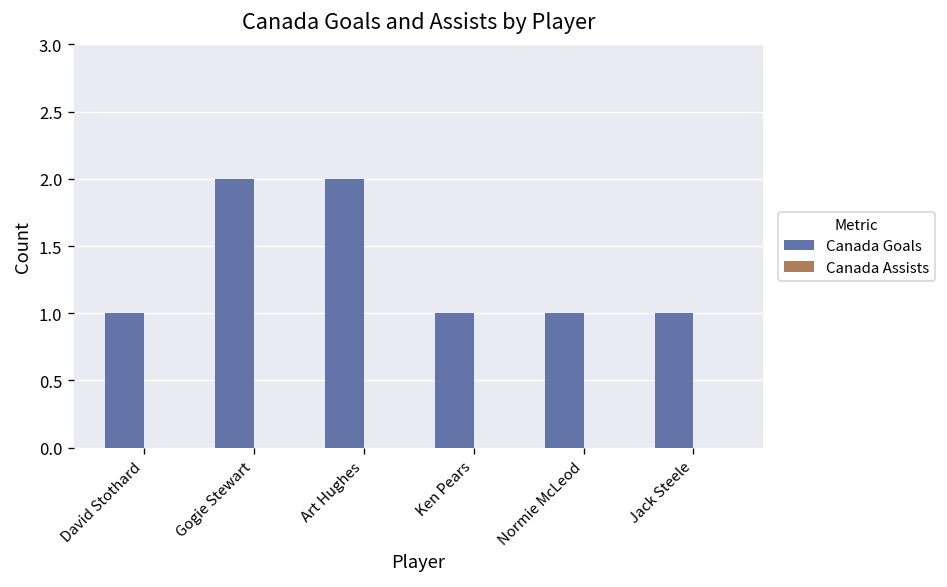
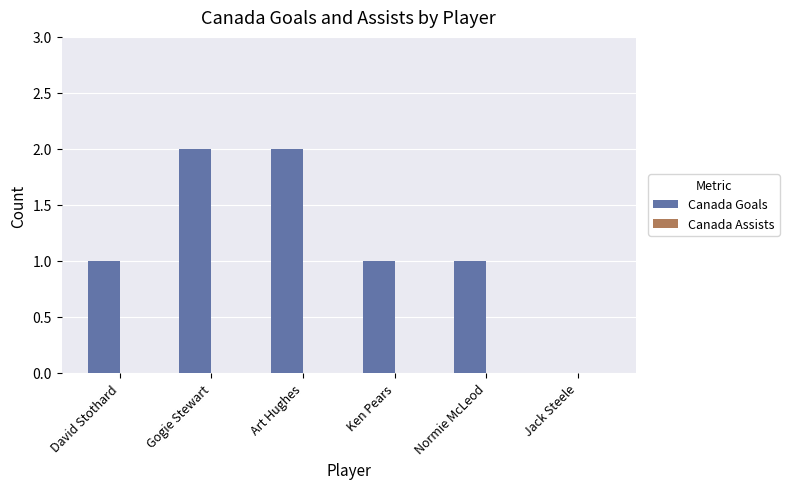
  {
    "Canada Goals": {
      "David Stothard": 1,
      "Gogie Stewart": 2,
      "Art Hughes": 2,
      "Ken Pears": 1,
      "Normie McLeod": 1,
-     "Jack Steele": 1
+     "Jack Steele": 0
    },
    "Canada Assists": {
      "David Stothard": 0,
      "Gogie Stewart": 0,
      "Art Hughes": 0,
      "Ken Pears": 0,
      "Normie McLeod": 0,
      "Jack Steele": 0
    }
  }
